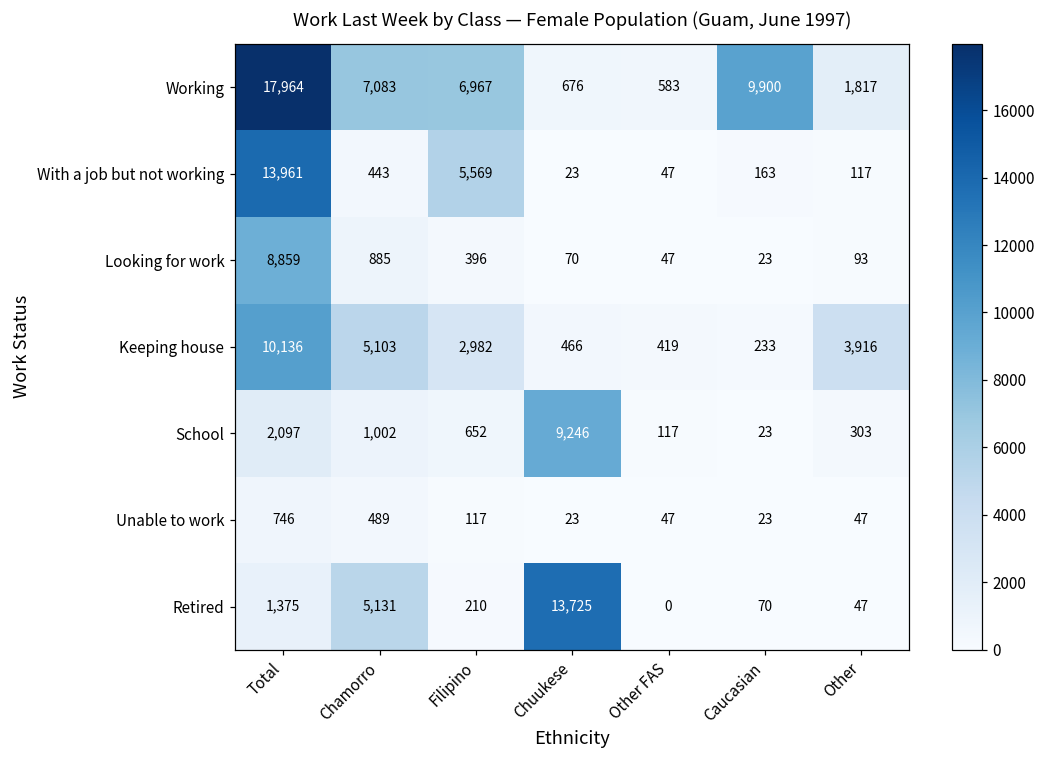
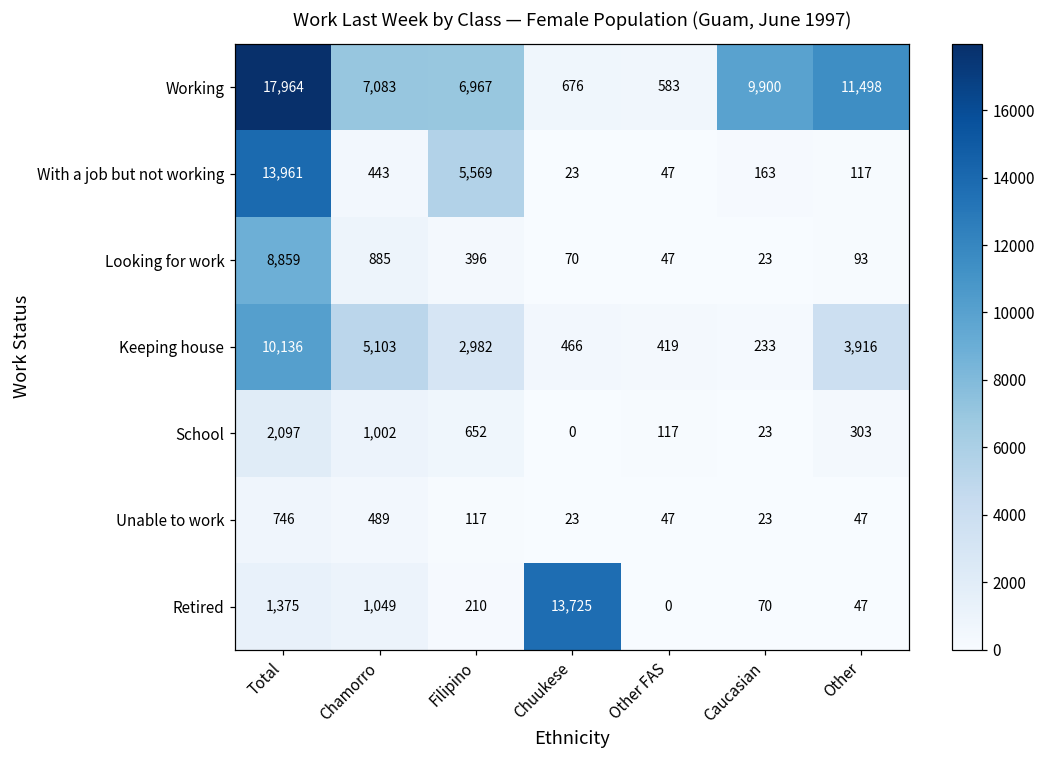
  {
    "Working": {
      "Total": "17,964",
      "Chamorro": "7,083",
      "Filipino": "6,967",
      "Chuukese": "676",
      "Other FAS": "583",
      "Caucasian": "9,900",
-     "Other": "1,817"
+     "Other": "11,498"
    },
    "With a job but not working": {
      "Total": "13,961",
      "Chamorro": "443",
      "Filipino": "5,569",
      "Chuukese": "23",
      "Other FAS": "47",
      "Caucasian": "163",
      "Other": "117"
    },
    "Looking for work": {
      "Total": "8,859",
      "Chamorro": "885",
      "Filipino": "396",
      "Chuukese": "70",
      "Other FAS": "47",
      "Caucasian": "23",
      "Other": "93"
    },
    "Keeping house": {
      "Total": "10,136",
      "Chamorro": "5,103",
      "Filipino": "2,982",
      "Chuukese": "466",
      "Other FAS": "419",
      "Caucasian": "233",
      "Other": "3,916"
    },
    "School": {
      "Total": "2,097",
      "Chamorro": "1,002",
      "Filipino": "652",
-     "Chuukese": "9,246",
+     "Chuukese": "0",
      "Other FAS": "117",
      "Caucasian": "23",
      "Other": "303"
    },
    "Unable to work": {
      "Total": "746",
      "Chamorro": "489",
      "Filipino": "117",
      "Chuukese": "23",
      "Other FAS": "47",
      "Caucasian": "23",
      "Other": "47"
    },
    "Retired": {
      "Total": "1,375",
-     "Chamorro": "5,131",
+     "Chamorro": "1,049",
      "Filipino": "210",
      "Chuukese": "13,725",
      "Other FAS": "0",
      "Caucasian": "70",
      "Other": "47"
    }
  }
